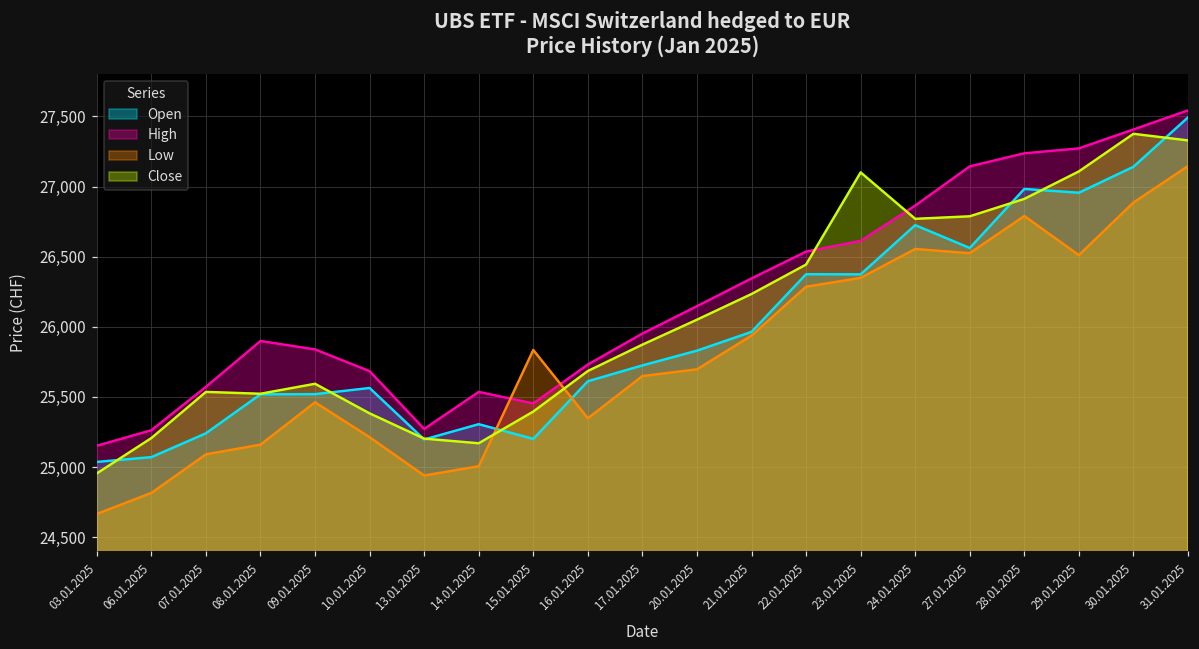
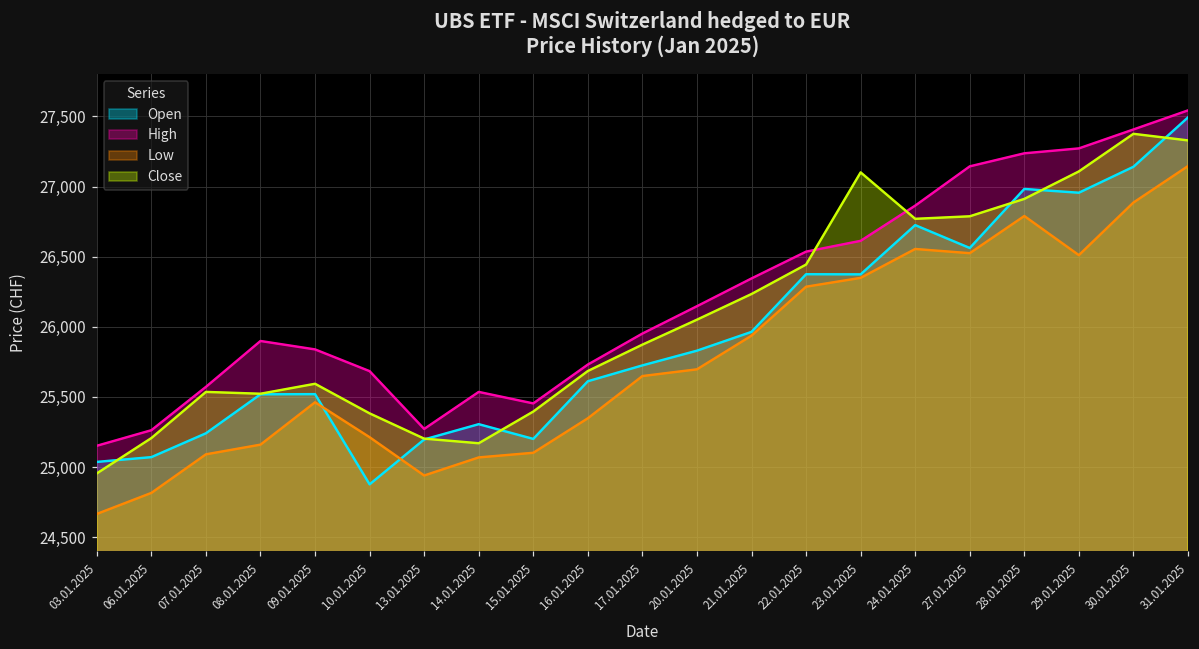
  {
    "Open": {
      "03.01.2025": "25,040",
      "06.01.2025": "25,070",
      "07.01.2025": "25,240",
      "09.01.2025": "25,520",
-     "10.01.2025": "25,560",
+     "10.01.2025": "24,880",
      "14.01.2025": "25,310",
      "15.01.2025": "25,200",
      "16.01.2025": "25,610",
      "17.01.2025": "25,730",
      "20.01.2025": "25,830",
      "21.01.2025": "25,960",
      "22.01.2025": "26,380",
      "23.01.2025": "26,370",
      "24.01.2025": "26,730",
      "27.01.2025": "26,560",
      "28.01.2025": "26,980",
      "29.01.2025": "26,960",
      "30.01.2025": "27,140",
      "31.01.2025": "27,490"
    },
    "High": {
      "03.01.2025": "25,150",
      "06.01.2025": "25,260",
      "07.01.2025": "25,570",
      "08.01.2025": "25,900",
      "09.01.2025": "25,840",
      "10.01.2025": "25,680",
      "13.01.2025": "25,270",
      "14.01.2025": "25,540",
      "15.01.2025": "25,450",
      "16.01.2025": "25,730",
      "17.01.2025": "25,950",
      "20.01.2025": "26,150",
      "21.01.2025": "26,350",
      "22.01.2025": "26,540",
      "23.01.2025": "26,610",
      "24.01.2025": "26,860",
      "27.01.2025": "27,140",
      "28.01.2025": "27,240",
      "29.01.2025": "27,270",
      "30.01.2025": "27,410",
      "31.01.2025": "27,540"
    },
    "Low": {
      "03.01.2025": "24,670",
      "06.01.2025": "24,820",
      "07.01.2025": "25,090",
      "08.01.2025": "25,160",
      "09.01.2025": "25,460",
      "10.01.2025": "25,210",
      "13.01.2025": "24,940",
-     "14.01.2025": "25,010",
-     "15.01.2025": "25,840",
+     "14.01.2025": "25,070",
+     "15.01.2025": "25,100",
      "16.01.2025": "25,350",
      "17.01.2025": "25,650",
      "20.01.2025": "25,700",
      "21.01.2025": "25,940",
      "22.01.2025": "26,290",
      "23.01.2025": "26,350",
      "24.01.2025": "26,560",
      "27.01.2025": "26,530",
      "28.01.2025": "26,790",
      "29.01.2025": "26,510",
      "30.01.2025": "26,890",
      "31.01.2025": "27,150"
    },
    "Close": {
      "03.01.2025": "24,960",
      "06.01.2025": "25,210",
      "07.01.2025": "25,540",
      "09.01.2025": "25,590",
      "10.01.2025": "25,380",
      "14.01.2025": "25,170",
      "15.01.2025": "25,400",
      "16.01.2025": "25,690",
      "17.01.2025": "25,870",
      "20.01.2025": "26,050",
      "21.01.2025": "26,230",
      "22.01.2025": "26,440",
      "23.01.2025": "27,100",
      "24.01.2025": "26,770",
      "27.01.2025": "26,790",
      "28.01.2025": "26,910",
      "29.01.2025": "27,110",
      "30.01.2025": "27,380",
      "31.01.2025": "27,330"
    }
  }
